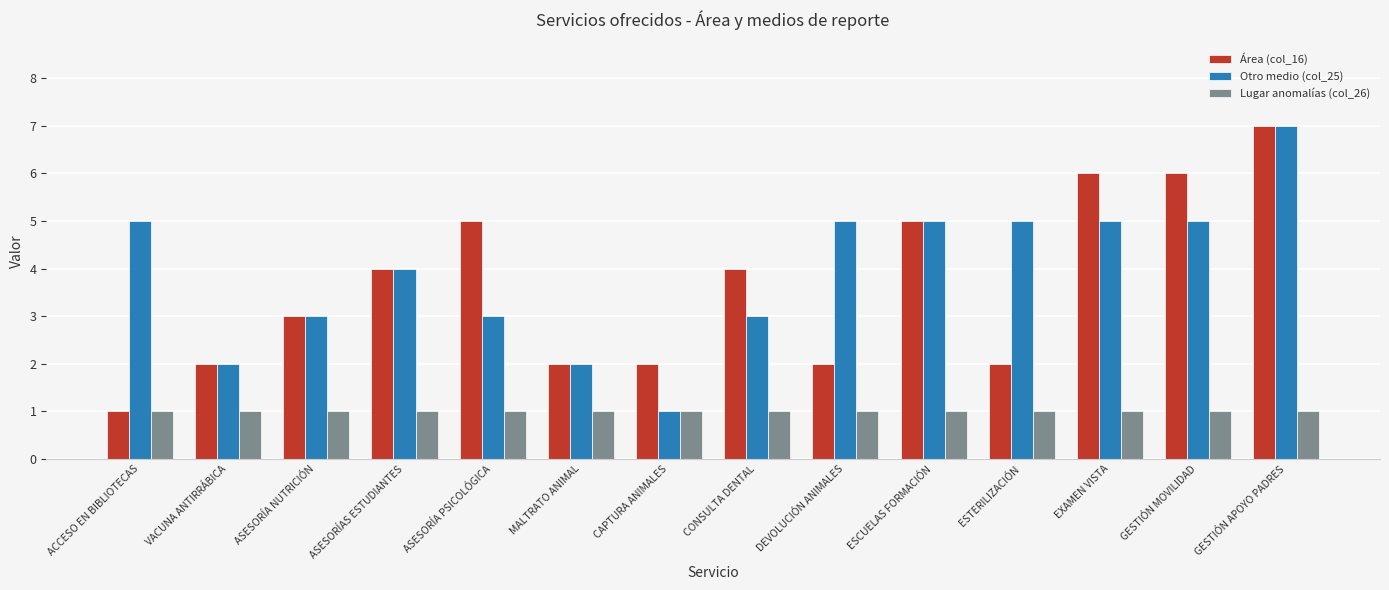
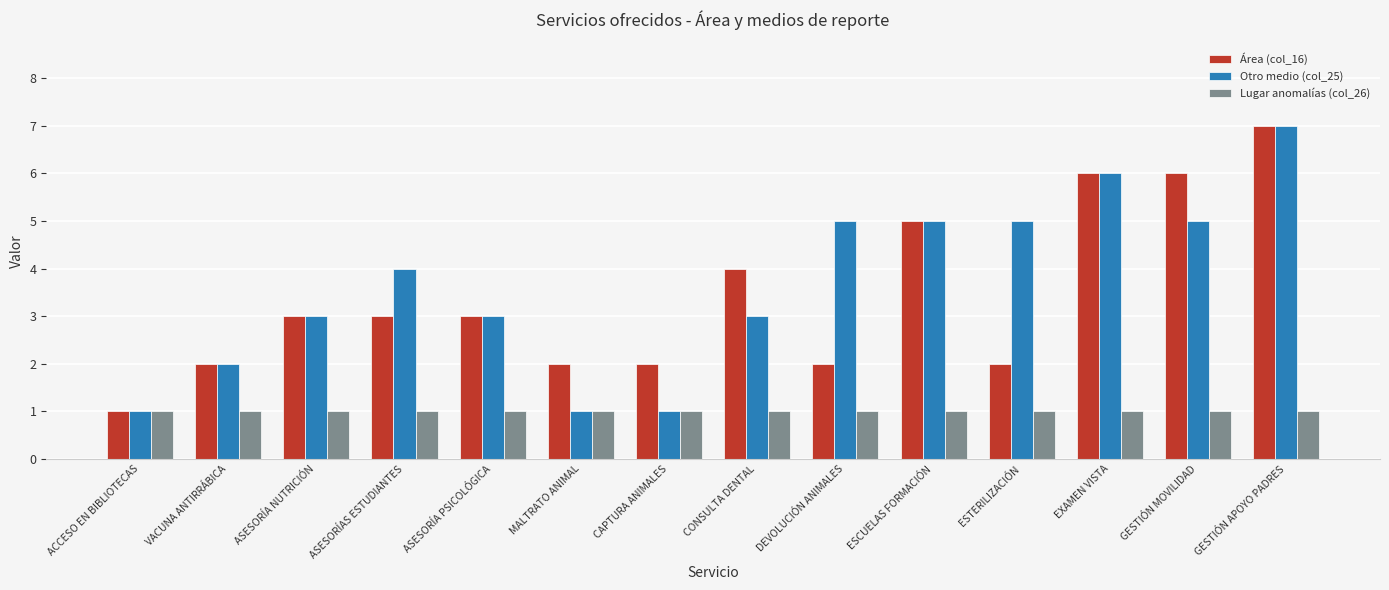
  {
    "Área (col_16)": {
      "ACCESO EN BIBLIOTECAS": 1,
      "VACUNA ANTIRRÁBICA": 2,
      "ASESORÍA NUTRICIÓN": 3,
-     "ASESORÍAS ESTUDIANTES": 4,
-     "ASESORÍA PSICOLÓGICA": 5,
+     "ASESORÍAS ESTUDIANTES": 3,
+     "ASESORÍA PSICOLÓGICA": 3,
      "MALTRATO ANIMAL": 2,
      "CAPTURA ANIMALES": 2,
      "CONSULTA DENTAL": 4,
      "DEVOLUCIÓN ANIMALES": 2,
      "ESCUELAS FORMACIÓN": 5,
      "ESTERILIZACIÓN": 2,
      "EXAMEN VISTA": 6,
      "GESTIÓN MOVILIDAD": 6,
      "GESTIÓN APOYO PADRES": 7
    },
    "Otro medio (col_25)": {
-     "ACCESO EN BIBLIOTECAS": 5,
+     "ACCESO EN BIBLIOTECAS": 1,
      "VACUNA ANTIRRÁBICA": 2,
      "ASESORÍA NUTRICIÓN": 3,
      "ASESORÍAS ESTUDIANTES": 4,
      "ASESORÍA PSICOLÓGICA": 3,
-     "MALTRATO ANIMAL": 2,
+     "MALTRATO ANIMAL": 1,
      "CAPTURA ANIMALES": 1,
      "CONSULTA DENTAL": 3,
      "DEVOLUCIÓN ANIMALES": 5,
      "ESCUELAS FORMACIÓN": 5,
      "ESTERILIZACIÓN": 5,
-     "EXAMEN VISTA": 5,
+     "EXAMEN VISTA": 6,
      "GESTIÓN MOVILIDAD": 5,
      "GESTIÓN APOYO PADRES": 7
    },
    "Lugar anomalías (col_26)": {
      "ACCESO EN BIBLIOTECAS": 1,
      "VACUNA ANTIRRÁBICA": 1,
      "ASESORÍA NUTRICIÓN": 1,
      "ASESORÍAS ESTUDIANTES": 1,
      "ASESORÍA PSICOLÓGICA": 1,
      "MALTRATO ANIMAL": 1,
      "CAPTURA ANIMALES": 1,
      "CONSULTA DENTAL": 1,
      "DEVOLUCIÓN ANIMALES": 1,
      "ESCUELAS FORMACIÓN": 1,
      "ESTERILIZACIÓN": 1,
      "EXAMEN VISTA": 1,
      "GESTIÓN MOVILIDAD": 1,
      "GESTIÓN APOYO PADRES": 1
    }
  }
